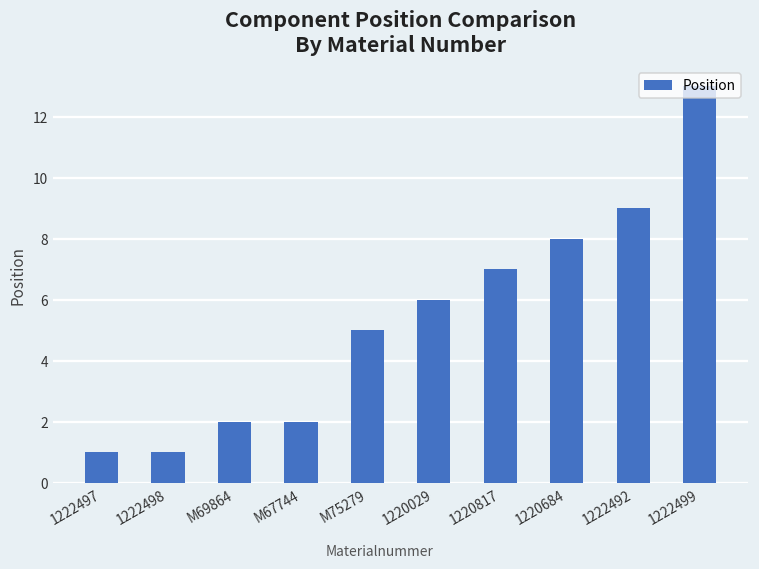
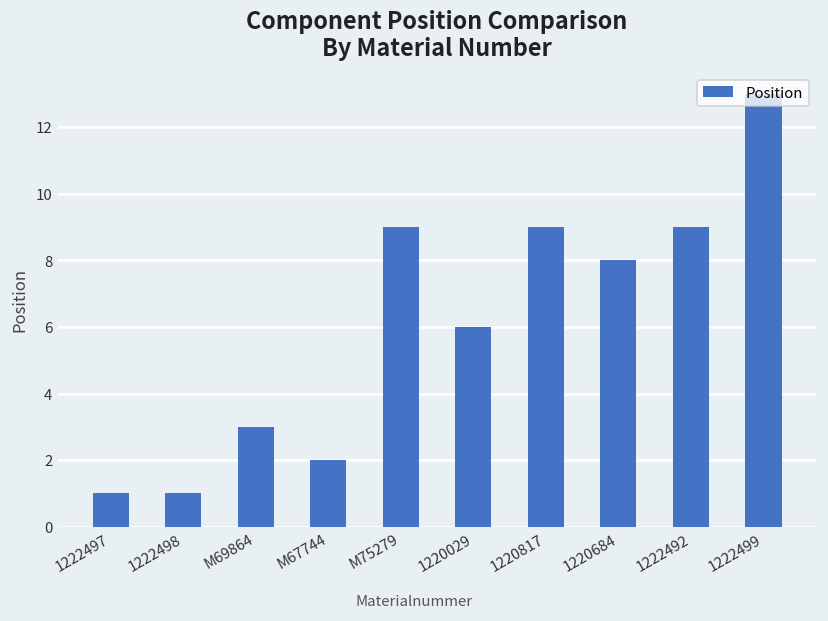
  {
    "1222497": 1,
    "1222498": 1,
-   "M69864": 2,
+   "M69864": 3,
    "M67744": 2,
-   "M75279": 5,
+   "M75279": 9,
    "1220029": 6,
-   "1220817": 7,
+   "1220817": 9,
    "1220684": 8,
    "1222492": 9
  }
